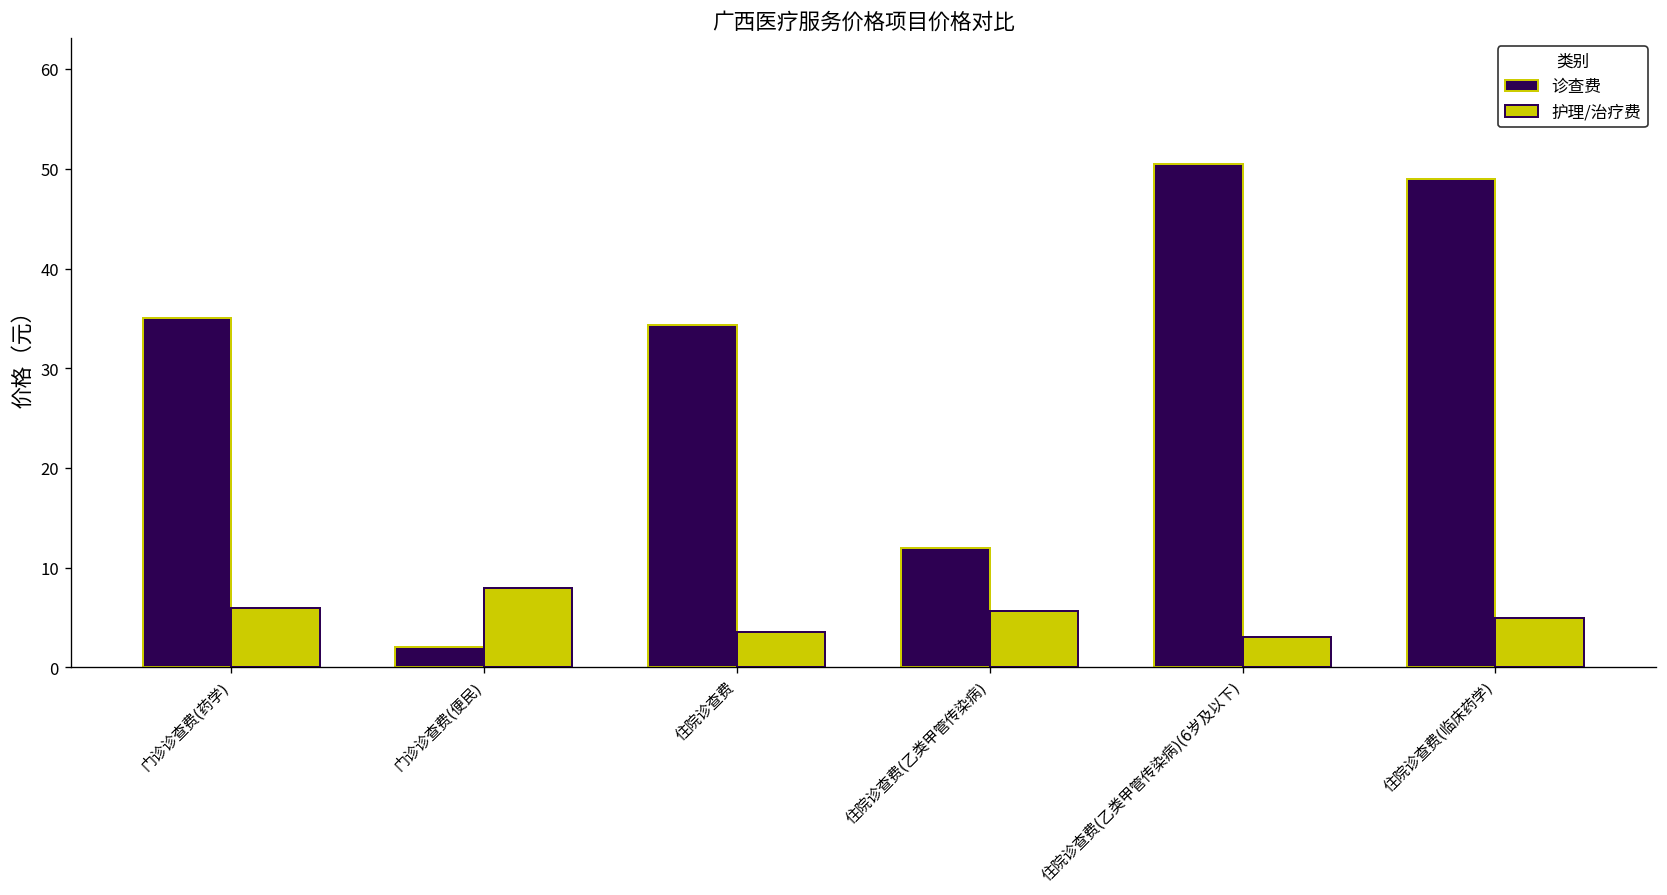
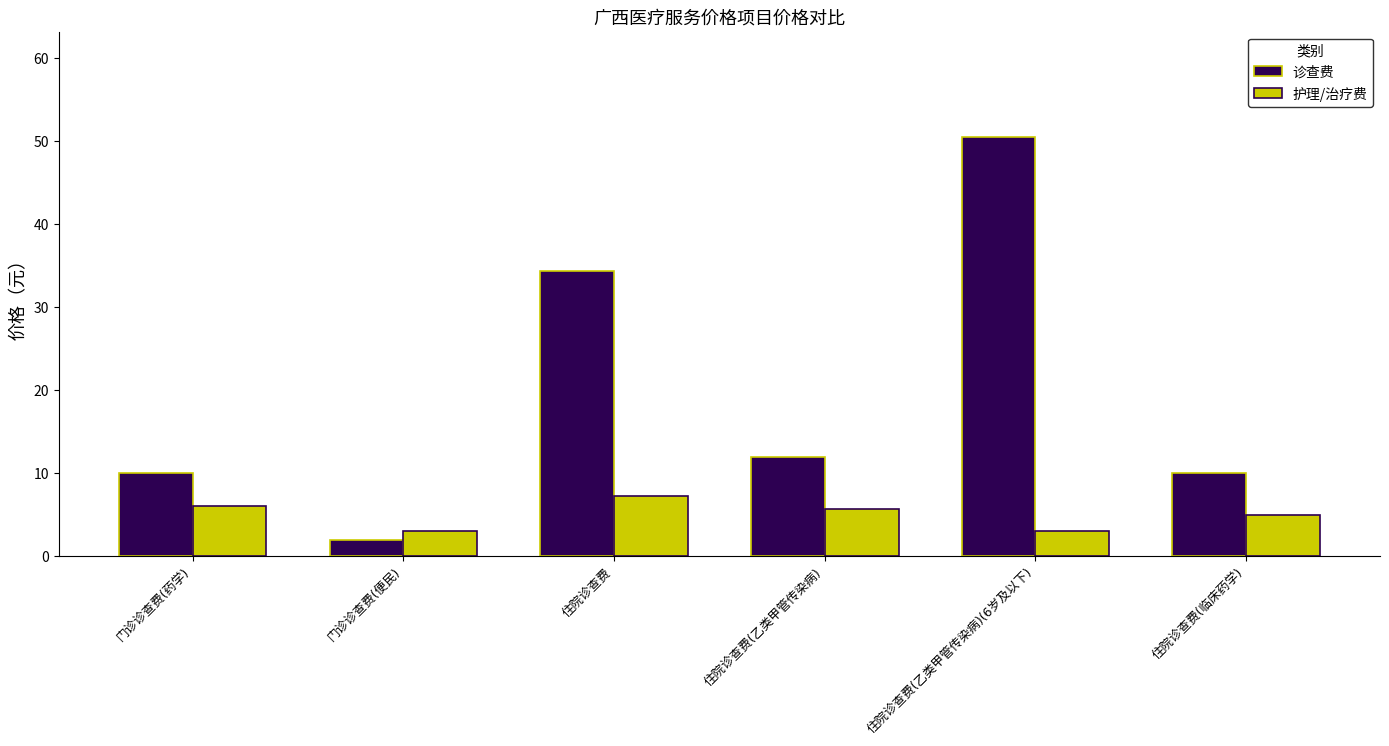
  {
    "诊查费": {
-     "门诊诊查费(药学)": 35,
+     "门诊诊查费(药学)": 10,
      "门诊诊查费(便民)": 2,
      "住院诊查费": 34,
      "住院诊查费(乙类甲管传染病)": 12,
      "住院诊查费(乙类甲管传染病)(6岁及以下)": 51,
-     "住院诊查费(临床药学)": 49
+     "住院诊查费(临床药学)": 10
    },
    "护理/治疗费": {
      "门诊诊查费(药学)": 6,
-     "门诊诊查费(便民)": 8,
-     "住院诊查费": 4,
+     "门诊诊查费(便民)": 3,
+     "住院诊查费": 7,
      "住院诊查费(乙类甲管传染病)": 6,
      "住院诊查费(乙类甲管传染病)(6岁及以下)": 3,
      "住院诊查费(临床药学)": 5
    }
  }
